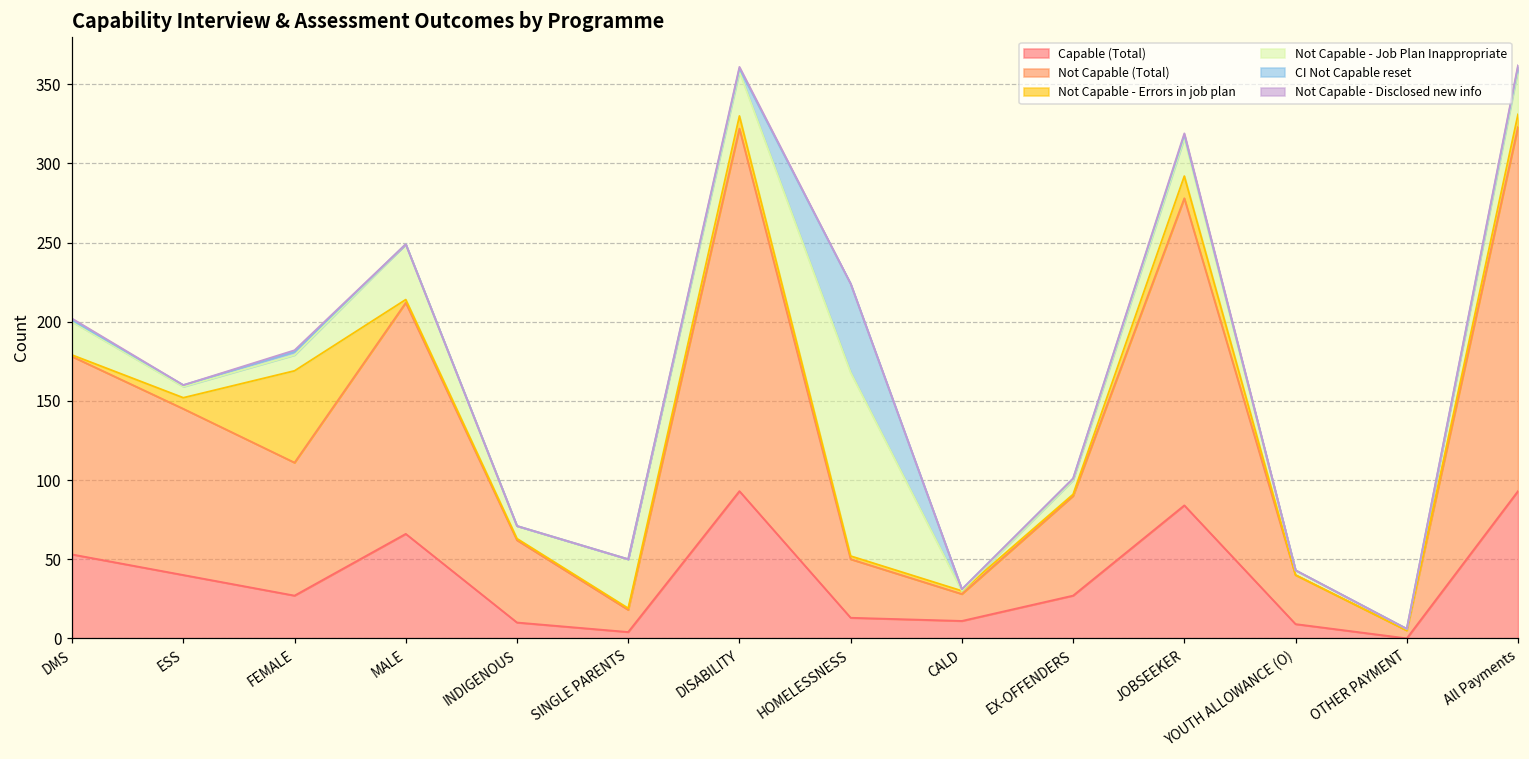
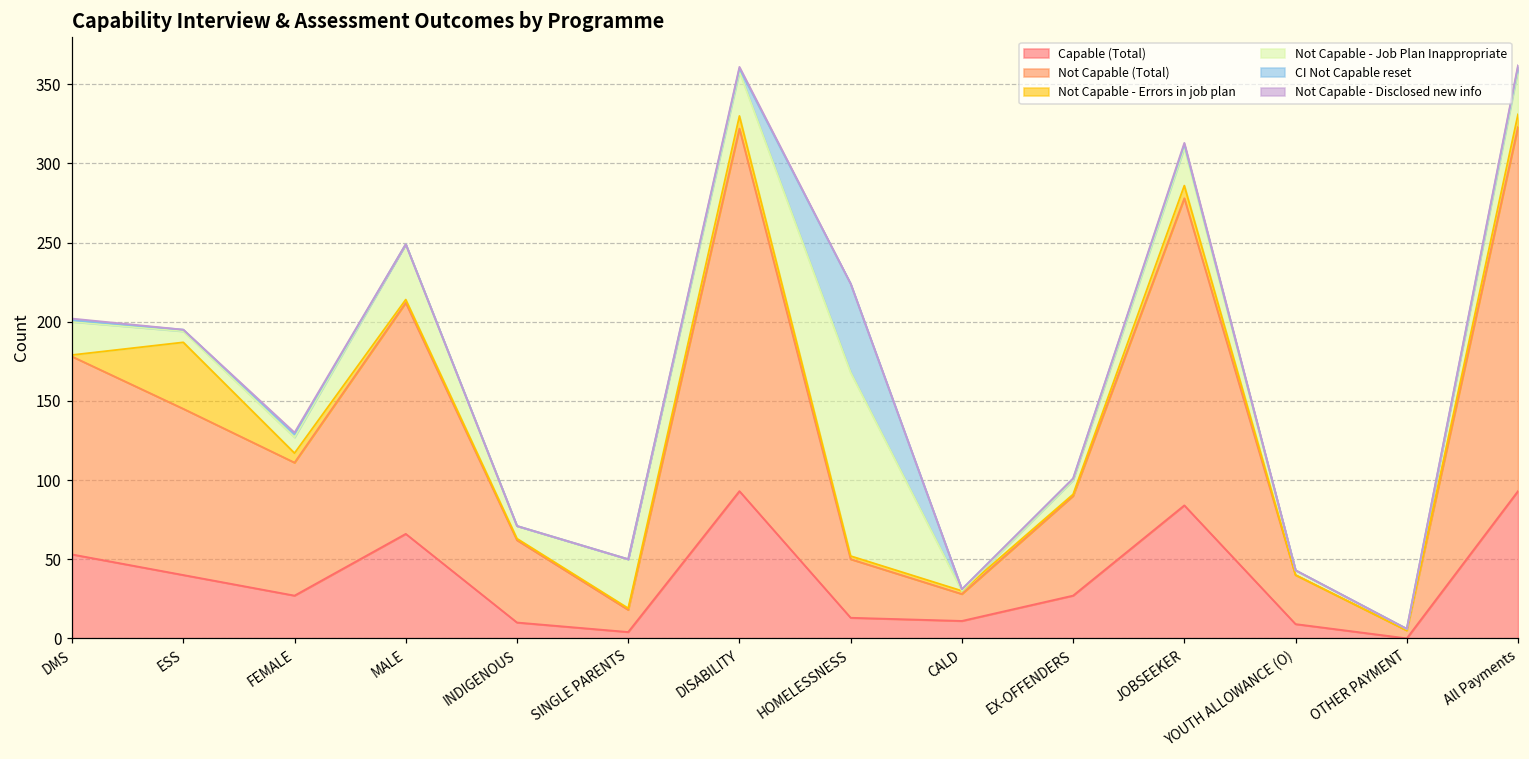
  {
    "Not Capable - Errors in job plan": {
-     "ESS": 7,
-     "FEMALE": 58,
+     "ESS": 42,
+     "FEMALE": 6,
      "MALE": 2,
      "DISABILITY": 8,
      "HOMELESSNESS": 2,
-     "JOBSEEKER": 14,
+     "JOBSEEKER": 8,
      "All Payments": 8
    },
    "Not Capable - Job Plan Inappropriate": {
      "FEMALE": 10,
      "DISABILITY": 28,
      "HOMELESSNESS": 116,
      "JOBSEEKER": 24,
      "All Payments": 28
    }
  }
